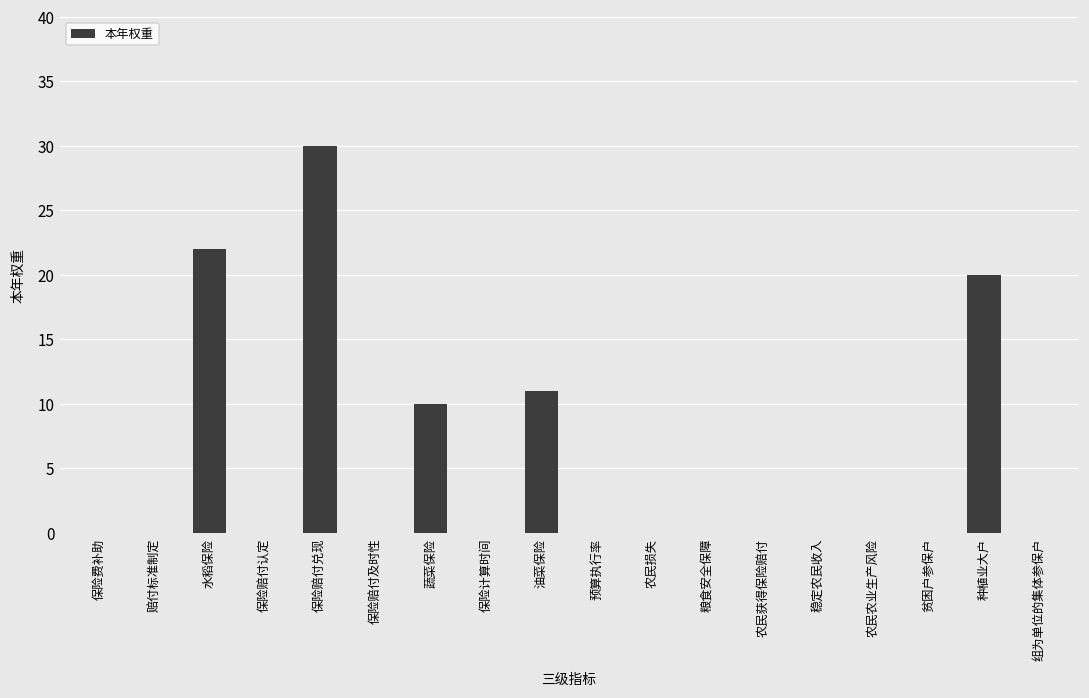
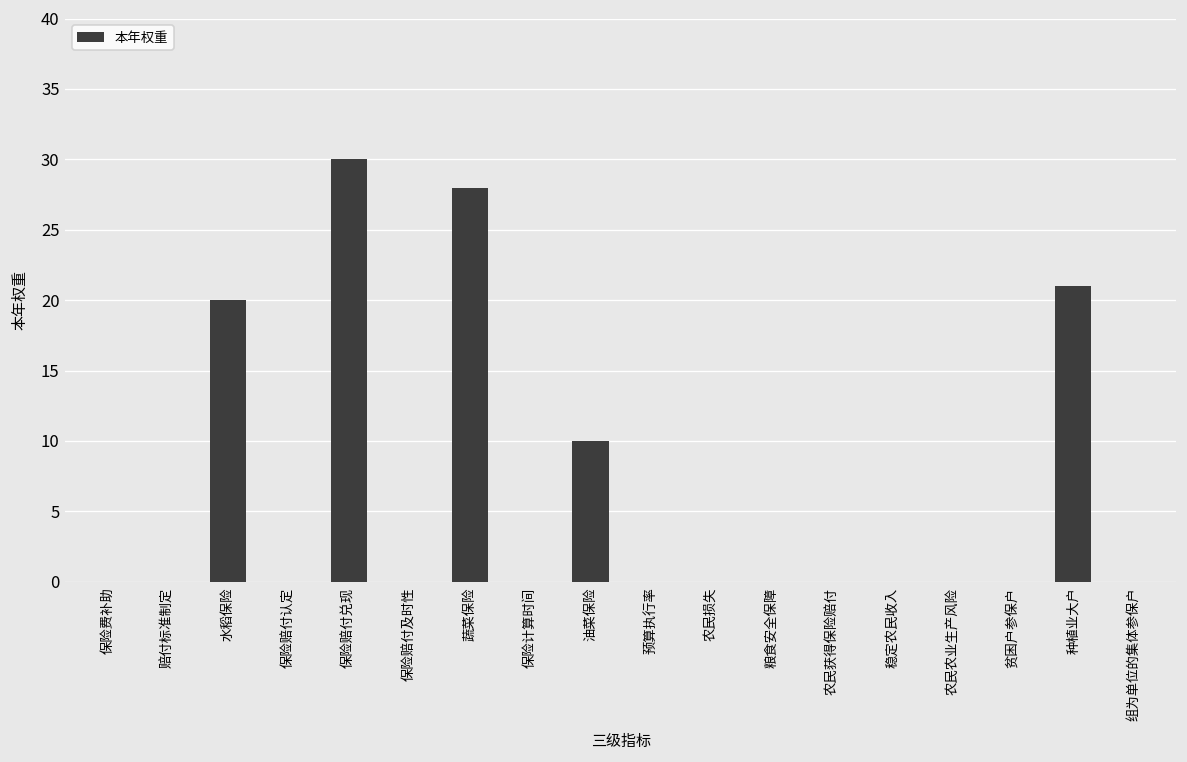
  {
    "保险费补助": 0,
    "赔付标准制定": 0,
-   "水稻保险": 22,
+   "水稻保险": 20,
    "保险赔付认定": 0,
    "保险赔付兑现": 30,
    "保险赔付及时性": 0,
-   "蔬菜保险": 10,
+   "蔬菜保险": 28,
    "保险计算时间": 0,
-   "油菜保险": 11,
+   "油菜保险": 10,
    "预算执行率": 0,
    "农民损失": 0,
    "粮食安全保障": 0,
    "农民获得保险赔付": 0,
    "稳定农民收入": 0,
    "农民农业生产风险": 0,
    "贫困户参保户": 0,
-   "种植业大户": 20,
+   "种植业大户": 21,
    "组为单位的集体参保户": 0
  }
